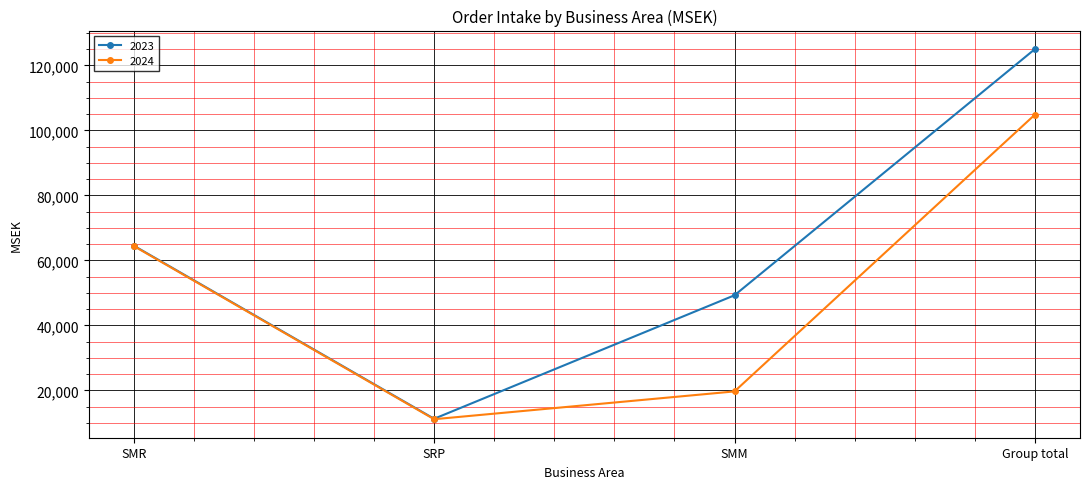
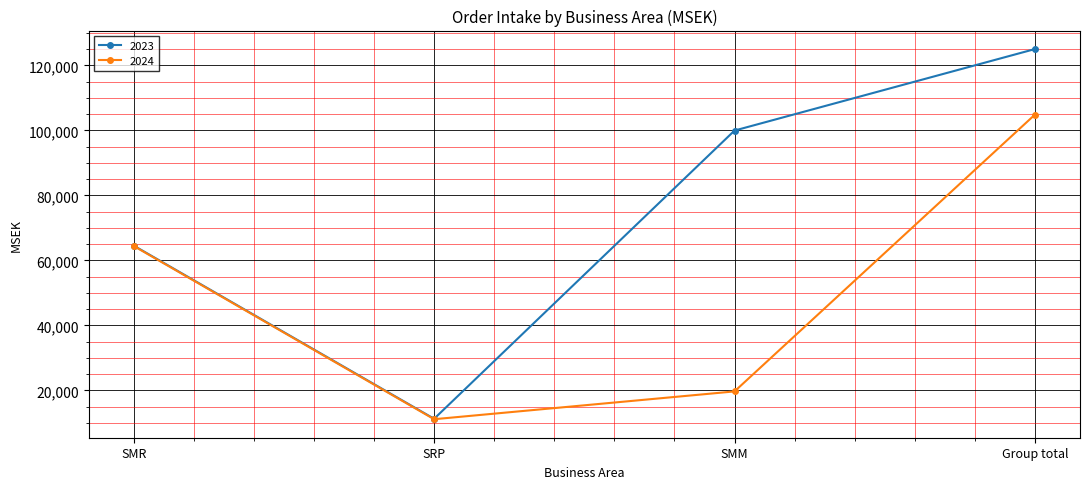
  {
    "2023": {
-     "SMM": "49,000",
+     "SMM": "100,000",
      "Group total": "125,000"
    },
    "2024": {
      "SMM": "20,000",
      "Group total": "105,000"
    }
  }
